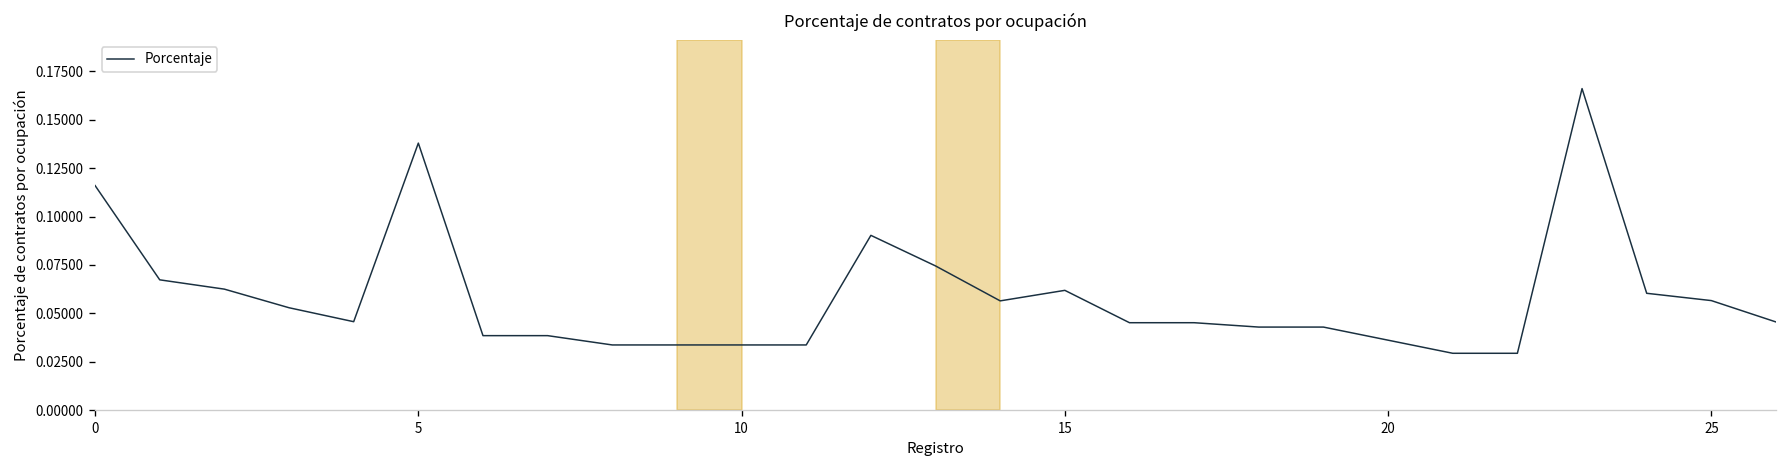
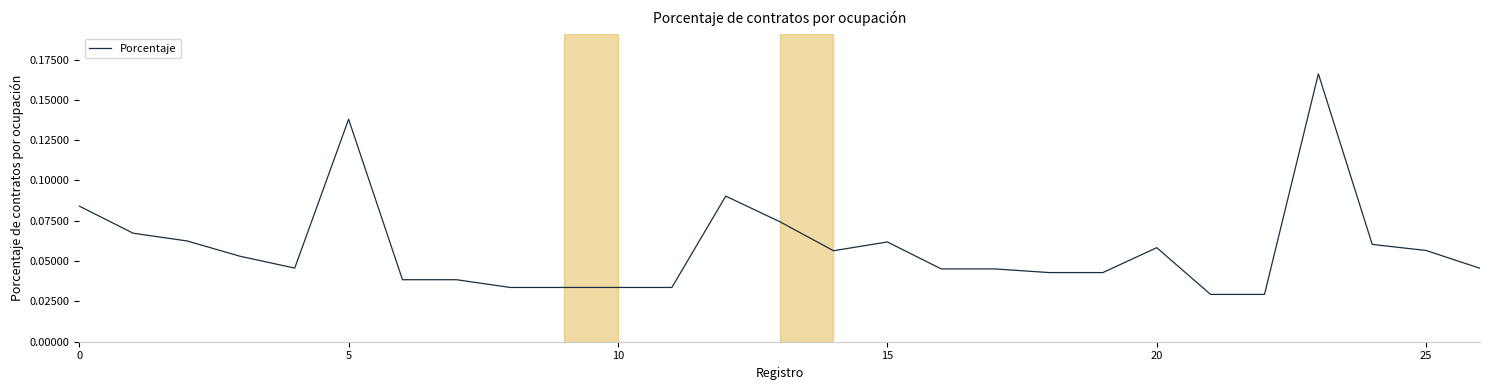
  {
-   "0": 0.116,
+   "0": 0.084,
    "5": 0.138,
    "10": 0.034,
    "15": 0.062,
-   "20": 0.036,
+   "20": 0.058,
    "25": 0.057
  }
